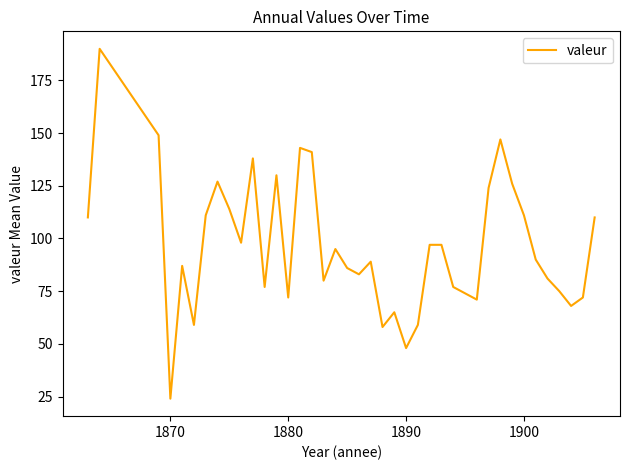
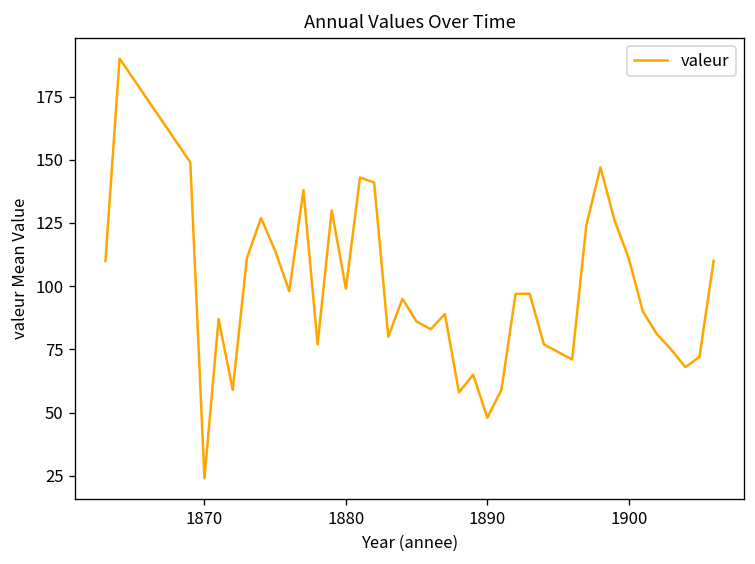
  {
    "1870": 24,
-   "1880": 72,
+   "1880": 99,
    "1890": 48,
    "1900": 111
  }
